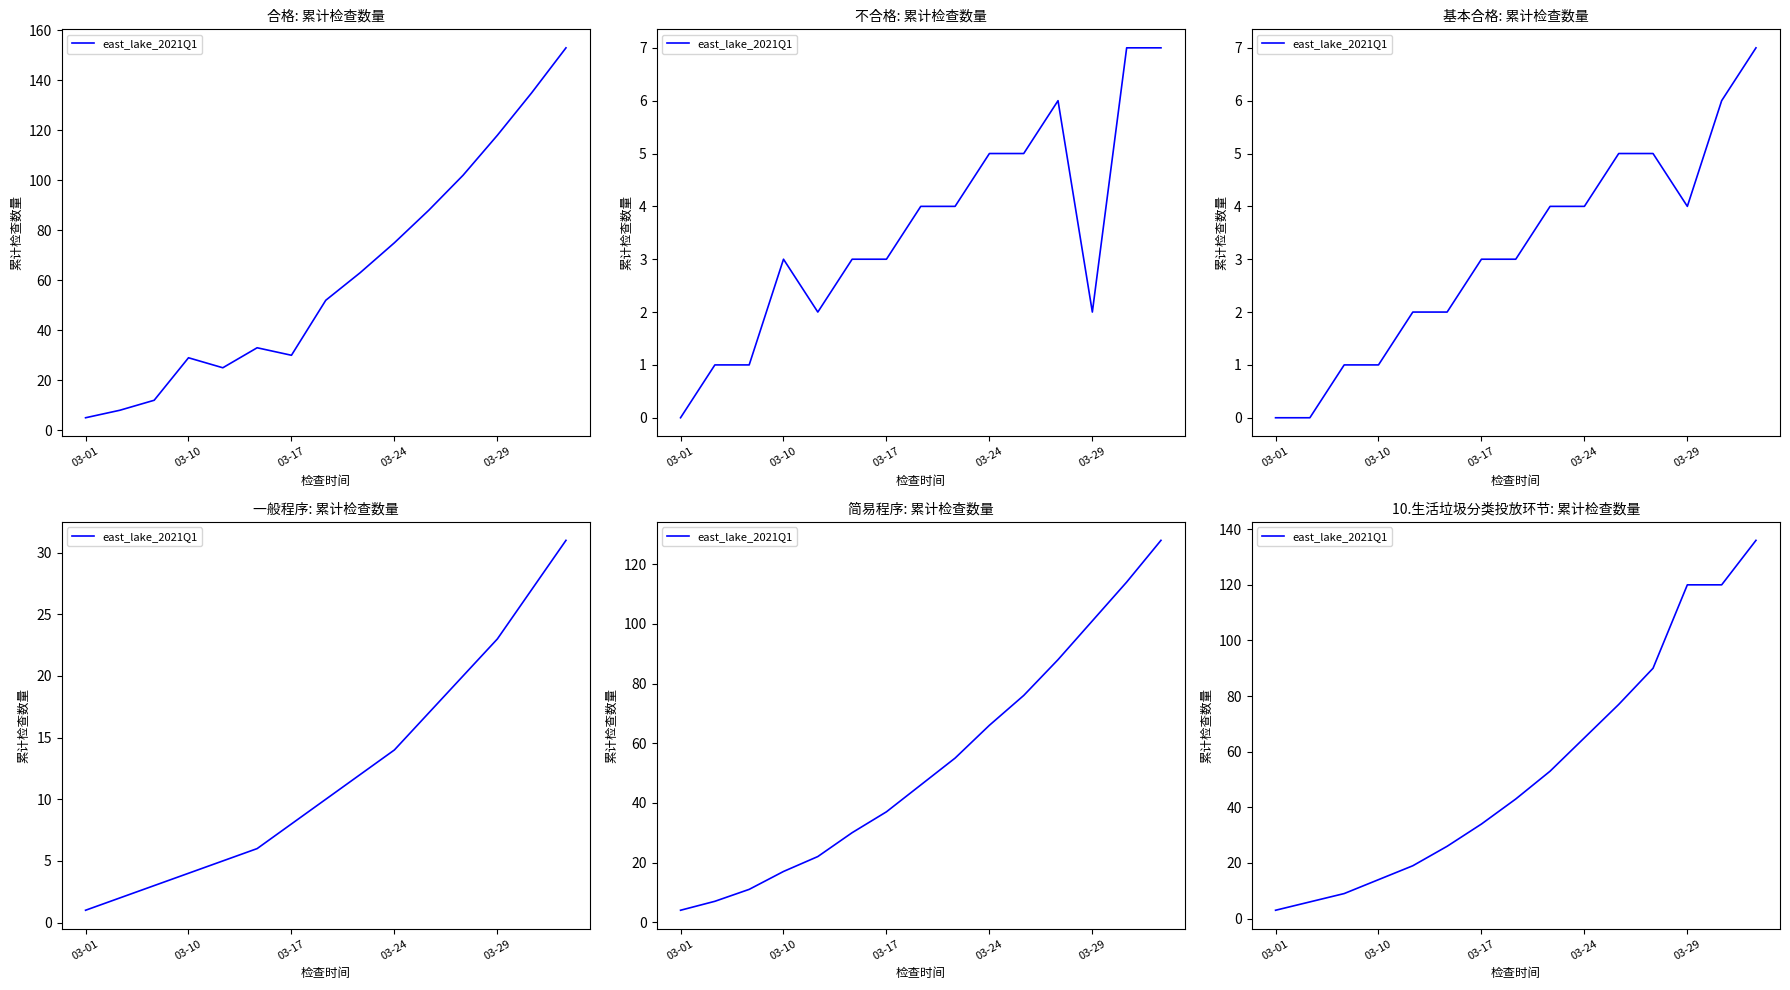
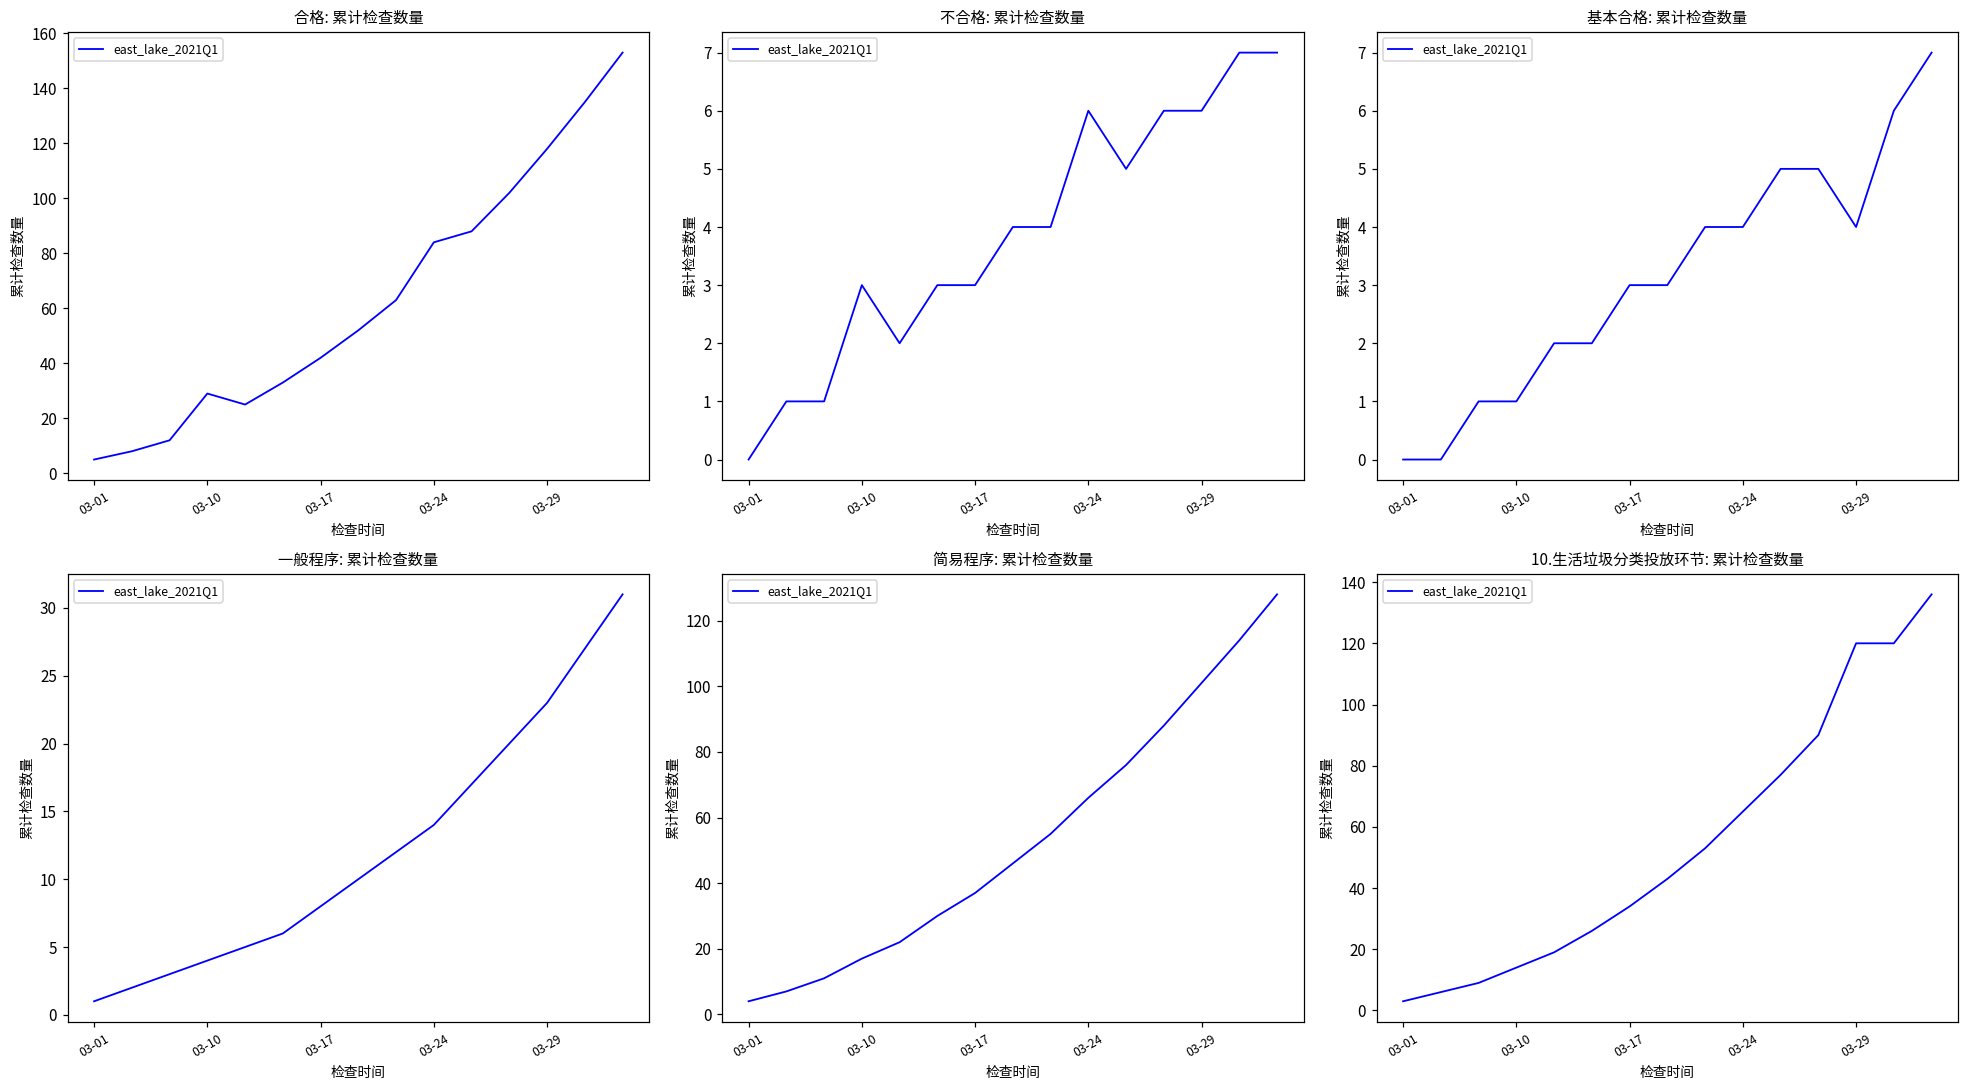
  {
    "合格: 累计检查数量": {
      "03-01": 5,
      "03-10": 29,
-     "03-17": 30,
-     "03-24": 75,
+     "03-17": 42,
+     "03-24": 84,
      "03-29": 118
    },
    "不合格: 累计检查数量": {
      "03-01": 0,
      "03-10": 3,
      "03-17": 3,
-     "03-24": 5,
-     "03-29": 2
+     "03-24": 6,
+     "03-29": 6
    },
    "基本合格: 累计检查数量": {
      "03-01": 0.0,
      "03-10": 1.0,
      "03-17": 3.0,
      "03-24": 4.0,
      "03-29": 4.0
    },
    "一般程序: 累计检查数量": {
      "03-01": 1.0,
      "03-10": 4.0,
      "03-17": 8.0,
      "03-24": 14.0,
      "03-29": 23.0
    },
    "简易程序: 累计检查数量": {
      "03-01": 4,
      "03-10": 17,
      "03-17": 37,
      "03-24": 66,
      "03-29": 101
    },
    "10.生活垃圾分类投放环节: 累计检查数量": {
      "03-01": 3,
      "03-10": 14,
      "03-17": 34,
      "03-24": 65,
      "03-29": 120
    }
  }
